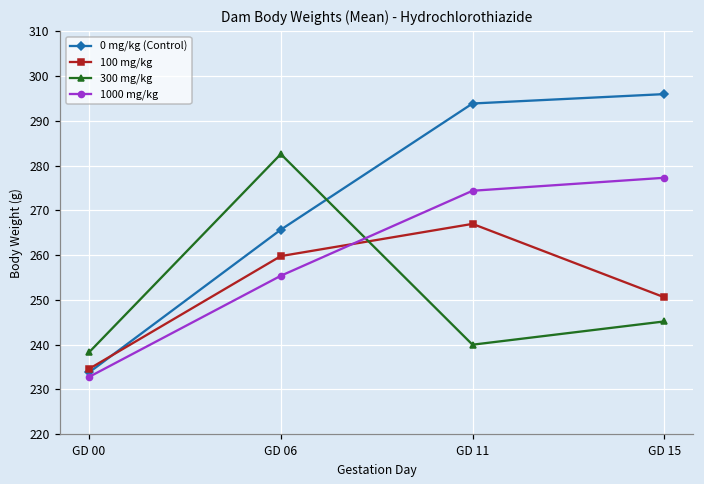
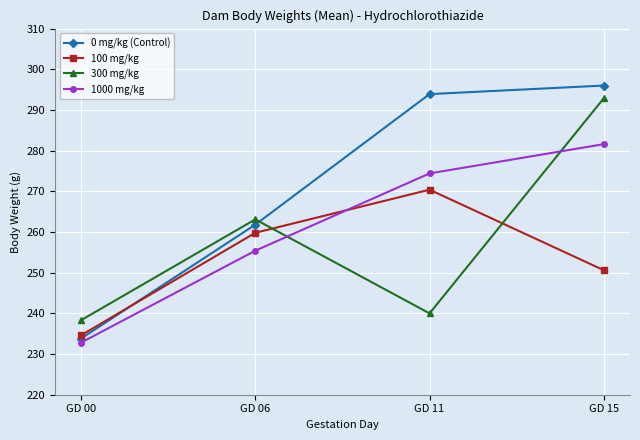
  {
    "0 mg/kg (Control)": {
      "GD 00": 234,
-     "GD 06": 266,
+     "GD 06": 262,
      "GD 11": 294,
      "GD 15": 296
    },
    "100 mg/kg": {
      "GD 00": 235,
      "GD 06": 260,
-     "GD 11": 267,
+     "GD 11": 270,
      "GD 15": 251
    },
    "300 mg/kg": {
      "GD 00": 238,
-     "GD 06": 283,
+     "GD 06": 263,
      "GD 11": 240,
-     "GD 15": 245
+     "GD 15": 293
    },
    "1000 mg/kg": {
      "GD 00": 233,
      "GD 06": 255,
      "GD 11": 274,
-     "GD 15": 277
+     "GD 15": 282
    }
  }
